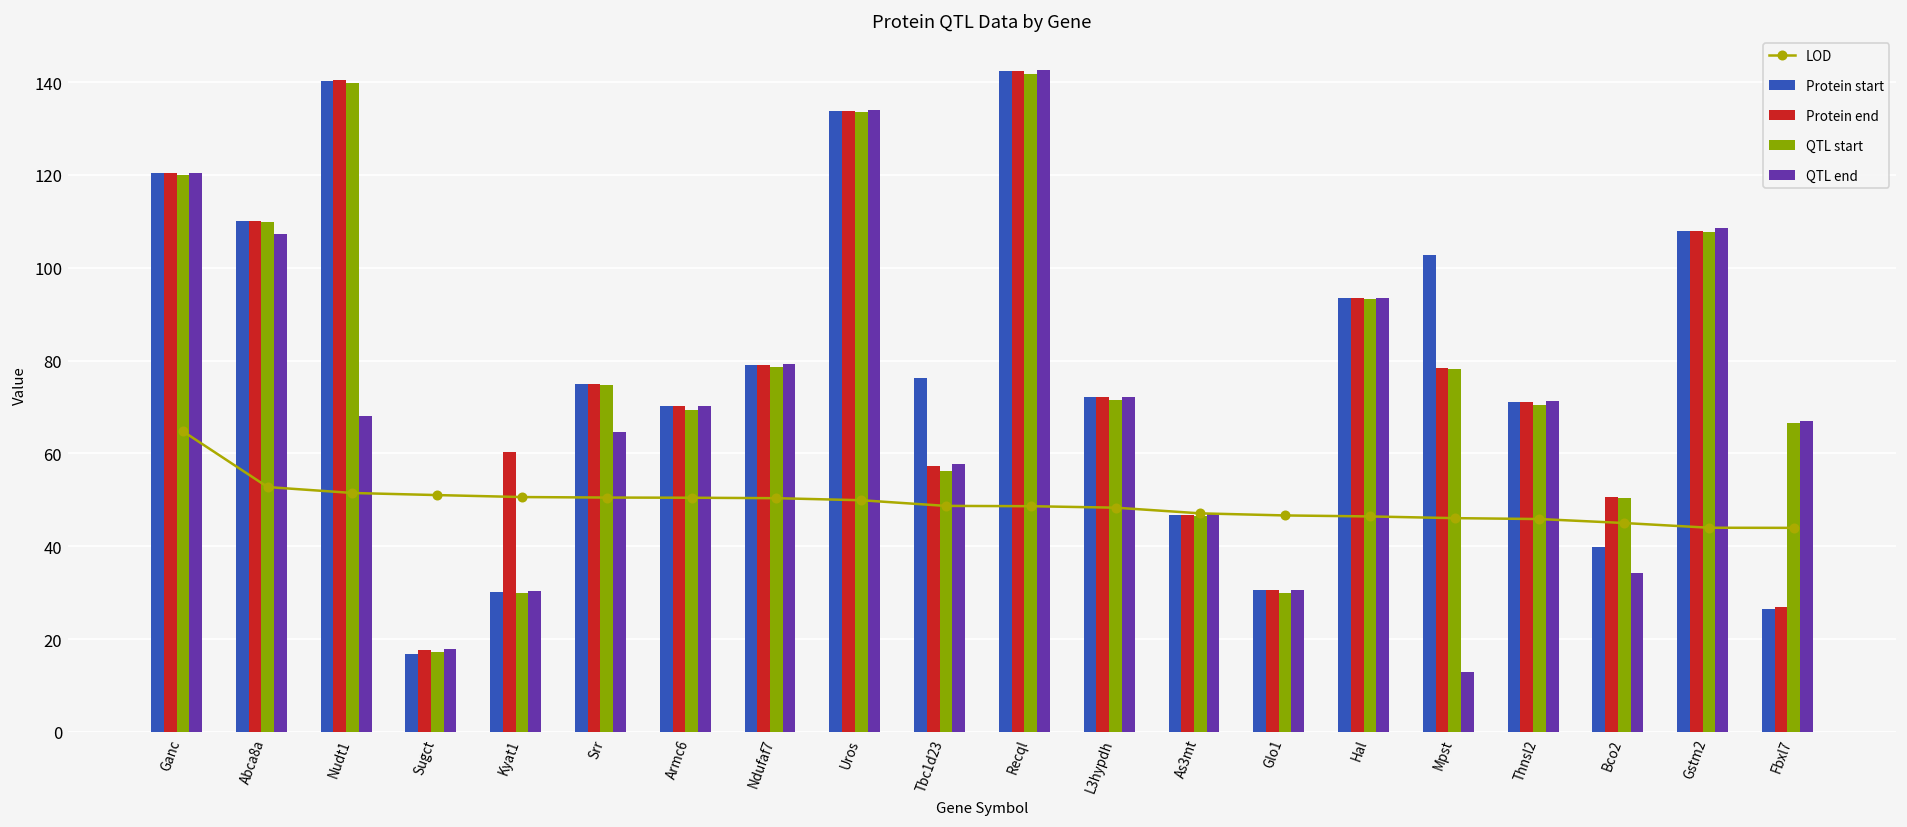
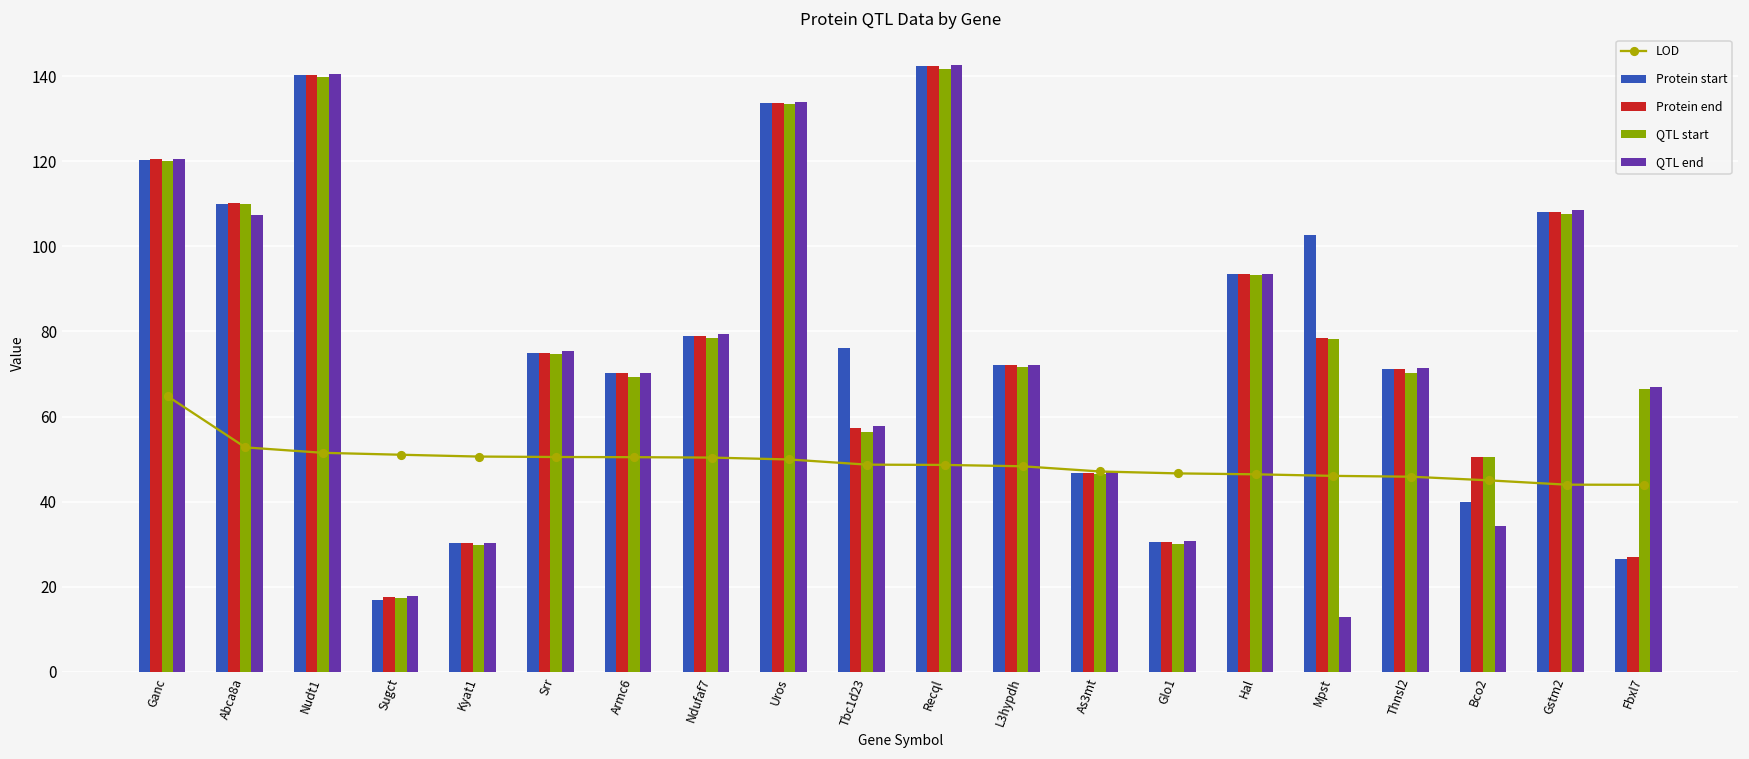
  {
    "Protein start": {
      "Ganc": 120,
      "Abca8a": 110,
      "Nudt1": 140,
      "Sugct": 17,
      "Kyat1": 30,
      "Srr": 75,
      "Armc6": 70,
      "Ndufaf7": 79,
      "Uros": 134,
      "Tbc1d23": 76,
      "Recql": 142,
      "L3hypdh": 72,
      "As3mt": 47,
      "Glo1": 31,
      "Hal": 93,
      "Mpst": 103,
      "Thnsl2": 71,
      "Bco2": 40,
      "Gstm2": 108,
      "Fbxl7": 27
    },
    "Protein end": {
      "Ganc": 120,
      "Abca8a": 110,
      "Nudt1": 140,
      "Sugct": 18,
-     "Kyat1": 60,
+     "Kyat1": 30,
      "Srr": 75,
      "Armc6": 70,
      "Ndufaf7": 79,
      "Uros": 134,
      "Tbc1d23": 57,
      "Recql": 142,
      "L3hypdh": 72,
      "As3mt": 47,
      "Glo1": 31,
      "Hal": 94,
      "Mpst": 78,
      "Thnsl2": 71,
      "Bco2": 51,
      "Gstm2": 108,
      "Fbxl7": 27
    },
    "QTL end": {
      "Ganc": 120,
      "Abca8a": 107,
-     "Nudt1": 68,
+     "Nudt1": 140,
      "Sugct": 18,
      "Kyat1": 30,
-     "Srr": 65,
+     "Srr": 75,
      "Armc6": 70,
      "Ndufaf7": 79,
      "Uros": 134,
      "Tbc1d23": 58,
      "Recql": 143,
      "L3hypdh": 72,
      "As3mt": 47,
      "Glo1": 31,
      "Hal": 94,
      "Mpst": 13,
      "Thnsl2": 71,
      "Bco2": 34,
      "Gstm2": 109,
      "Fbxl7": 67
    }
  }
